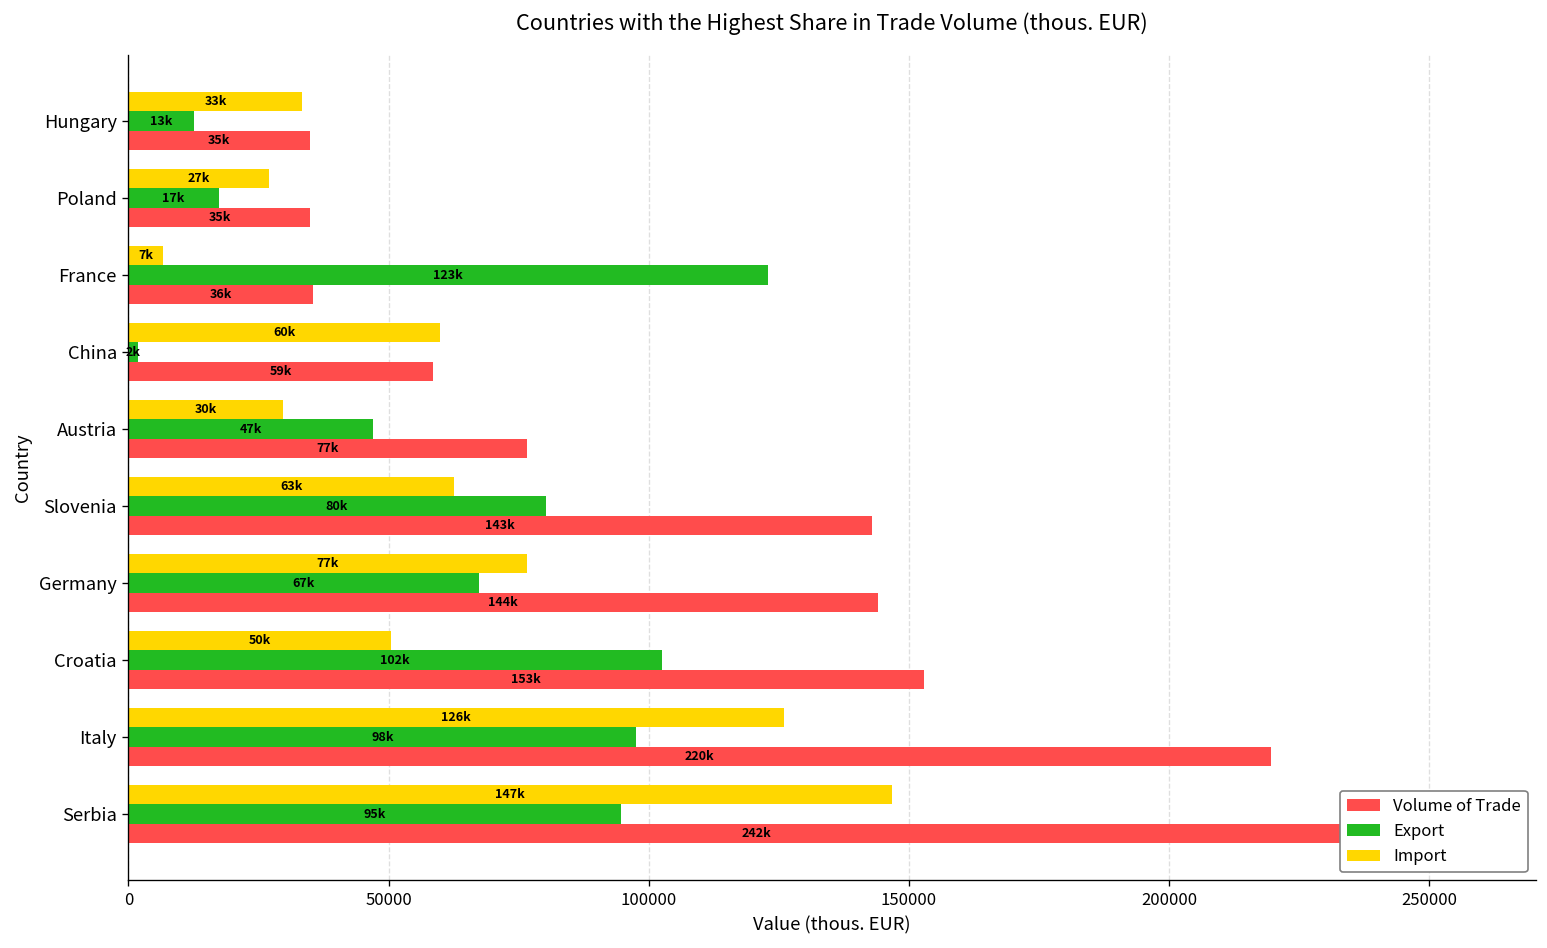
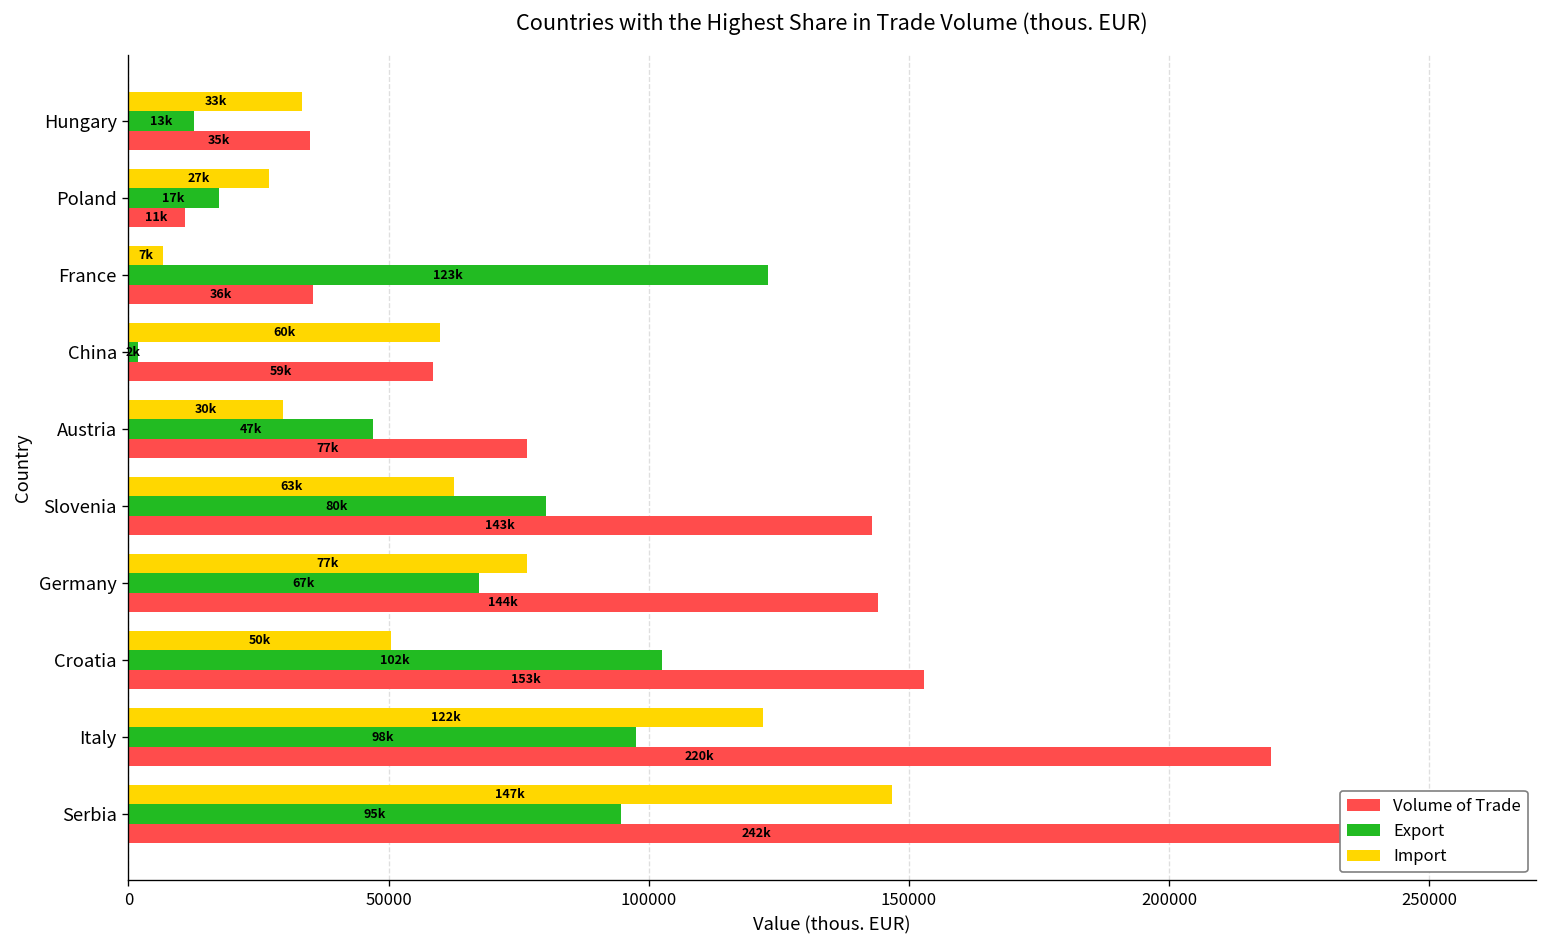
  {
    "Volume of Trade": {
      "Hungary": "35k",
-     "Poland": "35k",
+     "Poland": "11k",
      "France": "36k",
      "China": "59k",
      "Austria": "77k",
      "Slovenia": "143k",
      "Germany": "144k",
      "Croatia": "153k",
      "Italy": "220k"
    },
    "Export": {
      "Hungary": "13k",
      "Poland": "17k",
      "France": "123k",
      "China": "2k",
      "Austria": "47k",
      "Slovenia": "80k",
      "Germany": "67k",
      "Croatia": "102k",
      "Italy": "98k",
      "Serbia": "95k"
    },
    "Import": {
      "Hungary": "33k",
      "Poland": "27k",
      "France": "7k",
      "China": "60k",
      "Austria": "30k",
      "Slovenia": "63k",
      "Germany": "77k",
      "Croatia": "50k",
-     "Italy": "126k",
+     "Italy": "122k",
      "Serbia": "147k"
    }
  }
